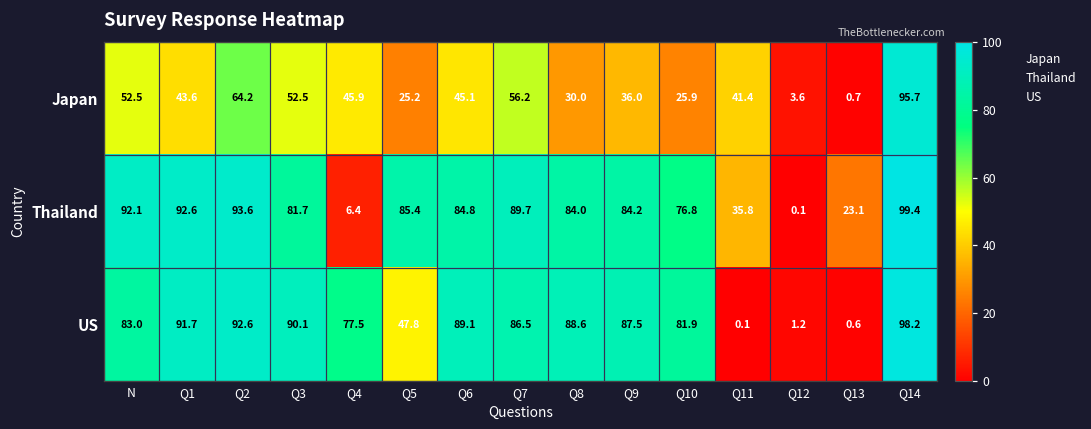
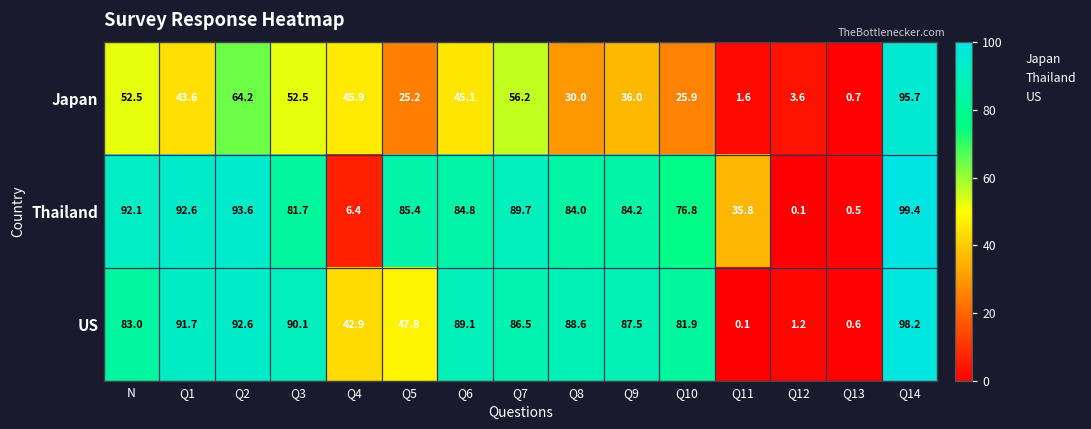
  {
    "Japan": {
      "N": 52.5,
      "Q1": 43.6,
      "Q2": 64.2,
      "Q3": 52.5,
      "Q4": 45.9,
      "Q5": 25.2,
      "Q6": 45.1,
      "Q7": 56.2,
      "Q8": 30.0,
      "Q9": 36.0,
      "Q10": 25.9,
-     "Q11": 41.4,
+     "Q11": 1.6,
      "Q12": 3.6,
      "Q13": 0.7,
      "Q14": 95.7
    },
    "Thailand": {
      "N": 92.1,
      "Q1": 92.6,
      "Q2": 93.6,
      "Q3": 81.7,
      "Q4": 6.4,
      "Q5": 85.4,
      "Q6": 84.8,
      "Q7": 89.7,
      "Q8": 84.0,
      "Q9": 84.2,
      "Q10": 76.8,
      "Q11": 35.8,
      "Q12": 0.1,
-     "Q13": 23.1,
+     "Q13": 0.5,
      "Q14": 99.4
    },
    "US": {
      "N": 83.0,
      "Q1": 91.7,
      "Q2": 92.6,
      "Q3": 90.1,
-     "Q4": 77.5,
+     "Q4": 42.9,
      "Q5": 47.8,
      "Q6": 89.1,
      "Q7": 86.5,
      "Q8": 88.6,
      "Q9": 87.5,
      "Q10": 81.9,
      "Q11": 0.1,
      "Q12": 1.2,
      "Q13": 0.6,
      "Q14": 98.2
    }
  }
